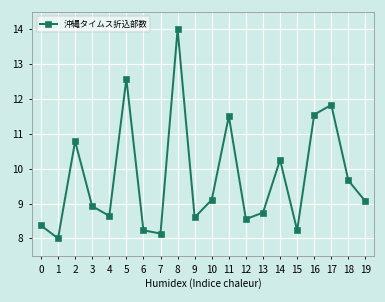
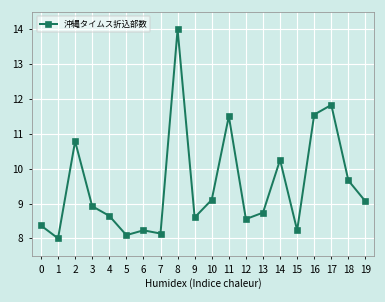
  {
    "0": 8.4,
    "1": 8.0,
    "2": 10.8,
    "3": 8.9,
    "4": 8.6,
-   "5": 12.6,
+   "5": 8.1,
    "6": 8.2,
    "7": 8.1,
    "8": 14.0,
    "9": 8.6,
    "10": 9.1,
    "11": 11.5,
    "12": 8.6,
    "13": 8.7,
    "14": 10.3,
    "15": 8.2,
    "16": 11.6,
    "17": 11.8,
    "18": 9.7,
    "19": 9.1
  }
